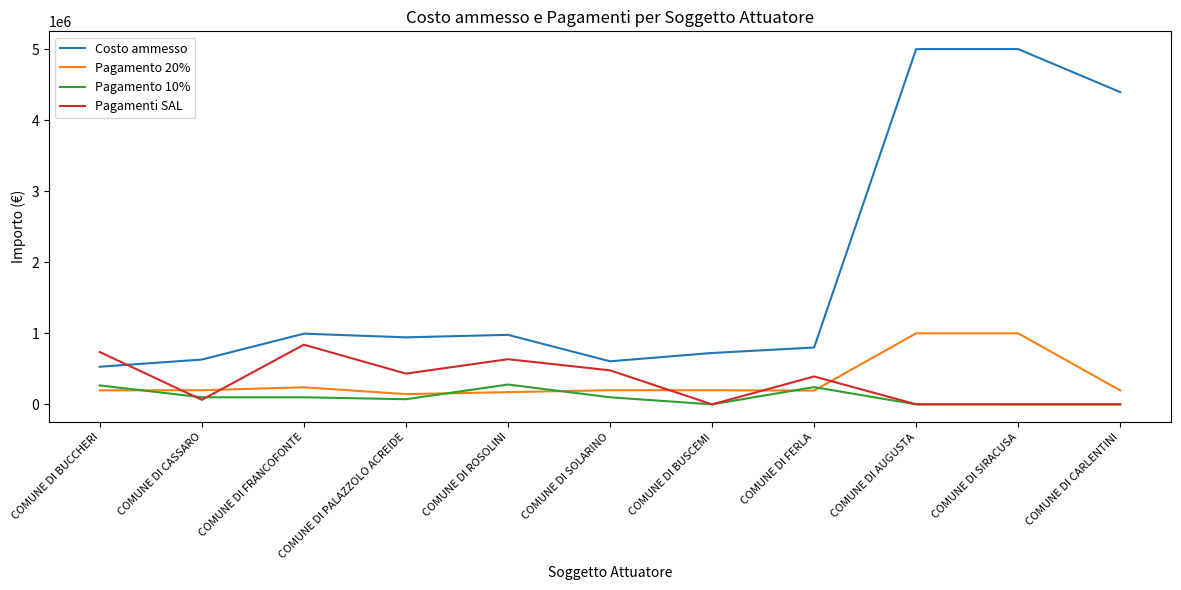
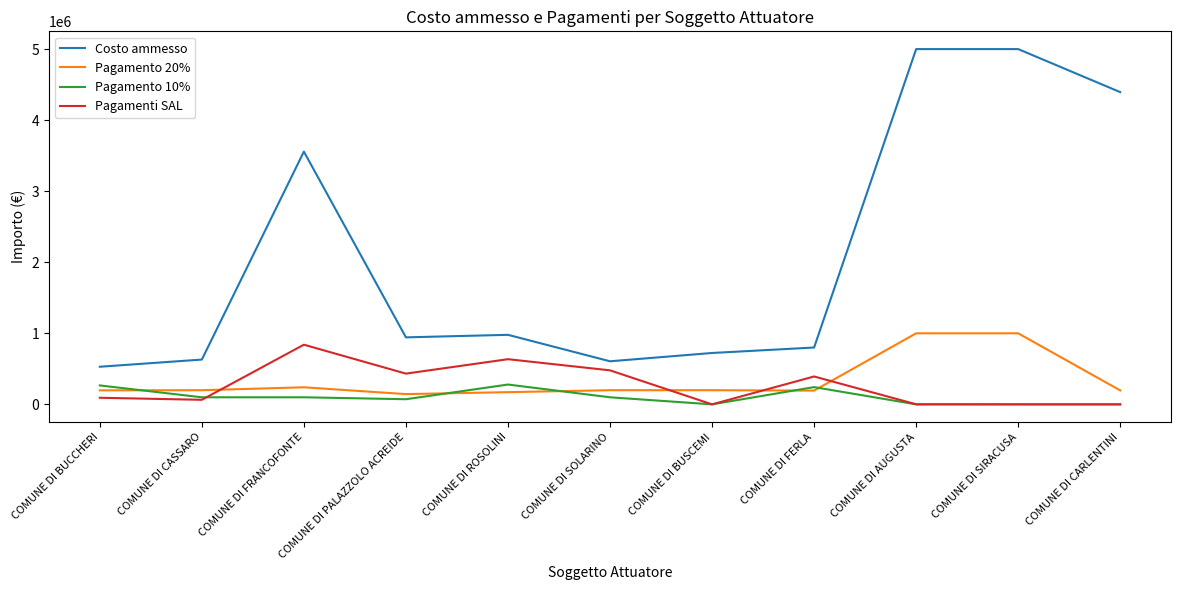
  {
    "Costo ammesso": {
      "COMUNE DI BUCCHERI": 500000,
      "COMUNE DI CASSARO": 600000,
-     "COMUNE DI FRANCOFONTE": 1000000,
+     "COMUNE DI FRANCOFONTE": 3600000,
      "COMUNE DI PALAZZOLO ACREIDE": 900000,
      "COMUNE DI ROSOLINI": 1000000,
      "COMUNE DI SOLARINO": 600000,
      "COMUNE DI BUSCEMI": 700000,
      "COMUNE DI FERLA": 800000,
      "COMUNE DI AUGUSTA": 5000000,
      "COMUNE DI SIRACUSA": 5000000,
      "COMUNE DI CARLENTINI": 4400000
    },
    "Pagamento 20%": {
      "COMUNE DI BUCCHERI": 200000,
      "COMUNE DI CASSARO": 200000,
      "COMUNE DI FRANCOFONTE": 200000,
      "COMUNE DI PALAZZOLO ACREIDE": 100000,
      "COMUNE DI ROSOLINI": 200000,
      "COMUNE DI SOLARINO": 200000,
      "COMUNE DI BUSCEMI": 200000,
      "COMUNE DI FERLA": 200000,
      "COMUNE DI AUGUSTA": 1000000,
      "COMUNE DI SIRACUSA": 1000000,
      "COMUNE DI CARLENTINI": 200000
    },
    "Pagamento 10%": {
      "COMUNE DI BUCCHERI": 300000,
      "COMUNE DI FRANCOFONTE": 100000,
      "COMUNE DI PALAZZOLO ACREIDE": 100000,
      "COMUNE DI ROSOLINI": 300000,
      "COMUNE DI SOLARINO": 100000,
      "COMUNE DI FERLA": 200000
    },
    "Pagamenti SAL": {
-     "COMUNE DI BUCCHERI": 700000,
+     "COMUNE DI BUCCHERI": 100000,
      "COMUNE DI FRANCOFONTE": 800000,
      "COMUNE DI PALAZZOLO ACREIDE": 400000,
      "COMUNE DI ROSOLINI": 600000,
      "COMUNE DI SOLARINO": 500000,
      "COMUNE DI FERLA": 400000
    }
  }
